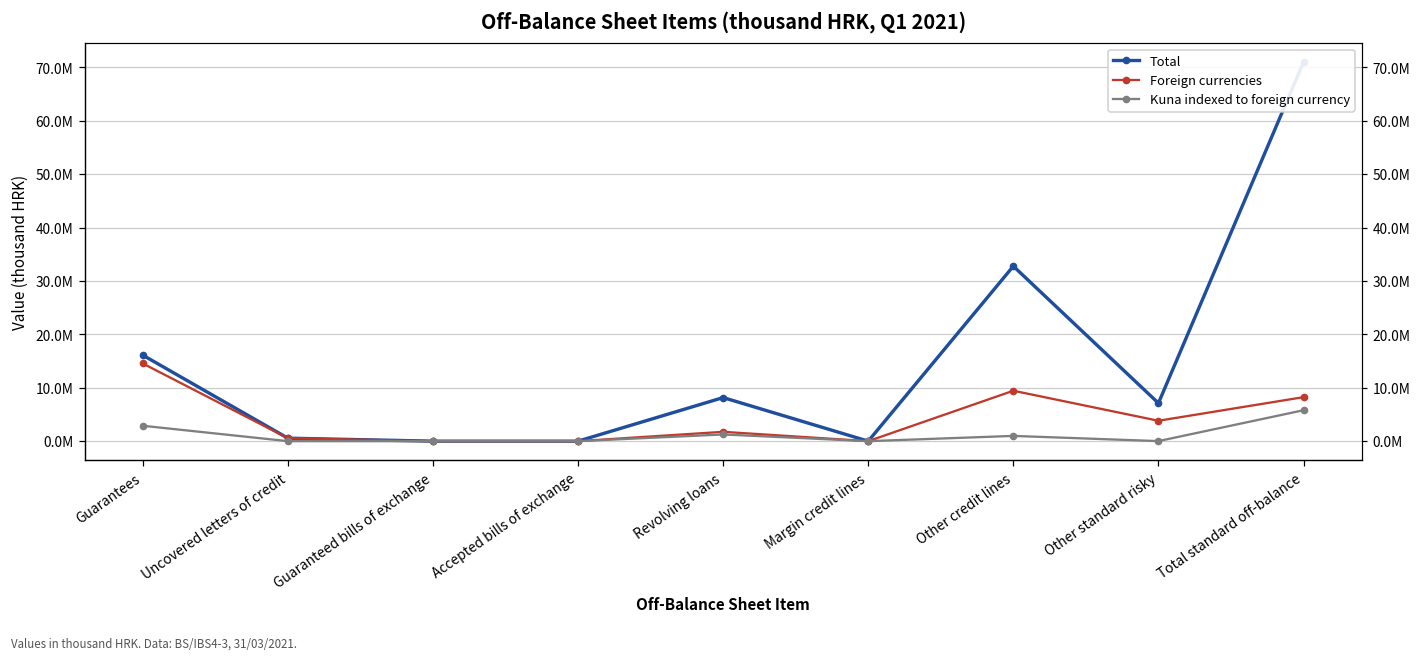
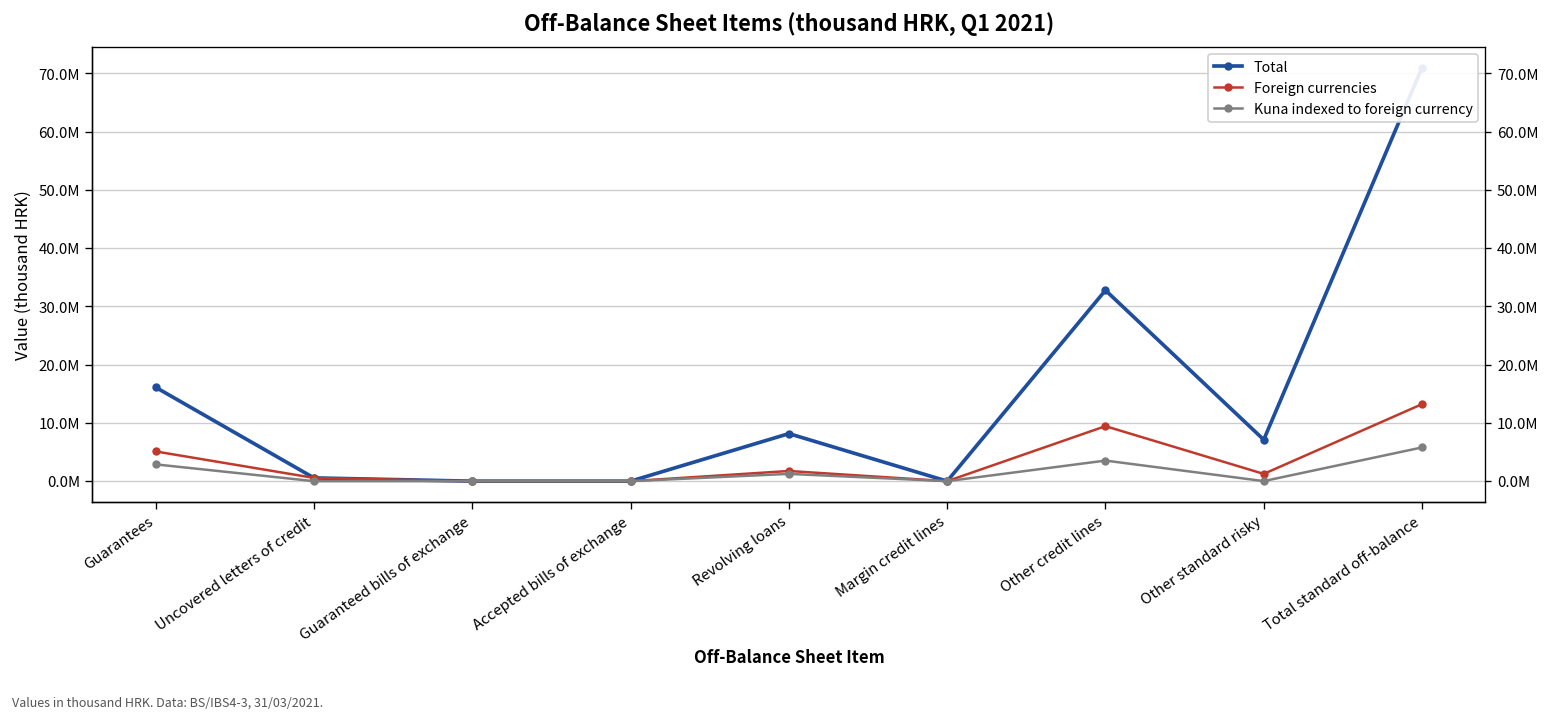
  {
    "Total": {
      "Guarantees": 16000000,
      "Revolving loans": 8000000,
      "Other credit lines": 33000000,
      "Other standard risky": 7000000
    },
    "Foreign currencies": {
-     "Guarantees": 15000000,
+     "Guarantees": 5000000,
      "Other credit lines": 9000000,
-     "Other standard risky": 4000000,
-     "Total standard off-balance": 8000000
+     "Other standard risky": 1000000,
+     "Total standard off-balance": 13000000
    },
    "Kuna indexed to foreign currency": {
      "Guarantees": 3000000,
      "Uncovered letters of credit": 0,
-     "Other credit lines": 1000000,
+     "Other credit lines": 4000000,
      "Other standard risky": 0,
      "Total standard off-balance": 6000000
    }
  }
